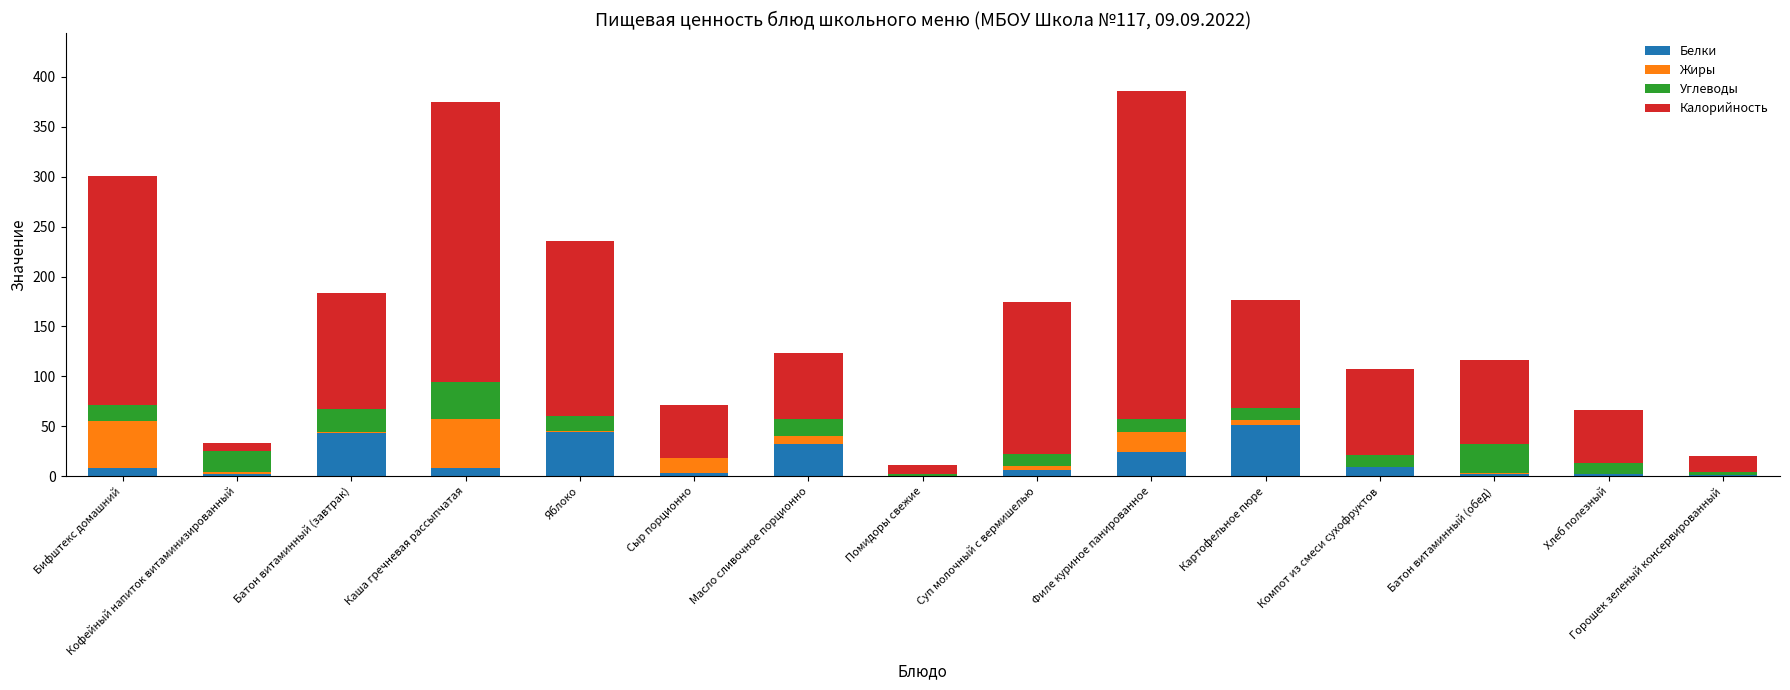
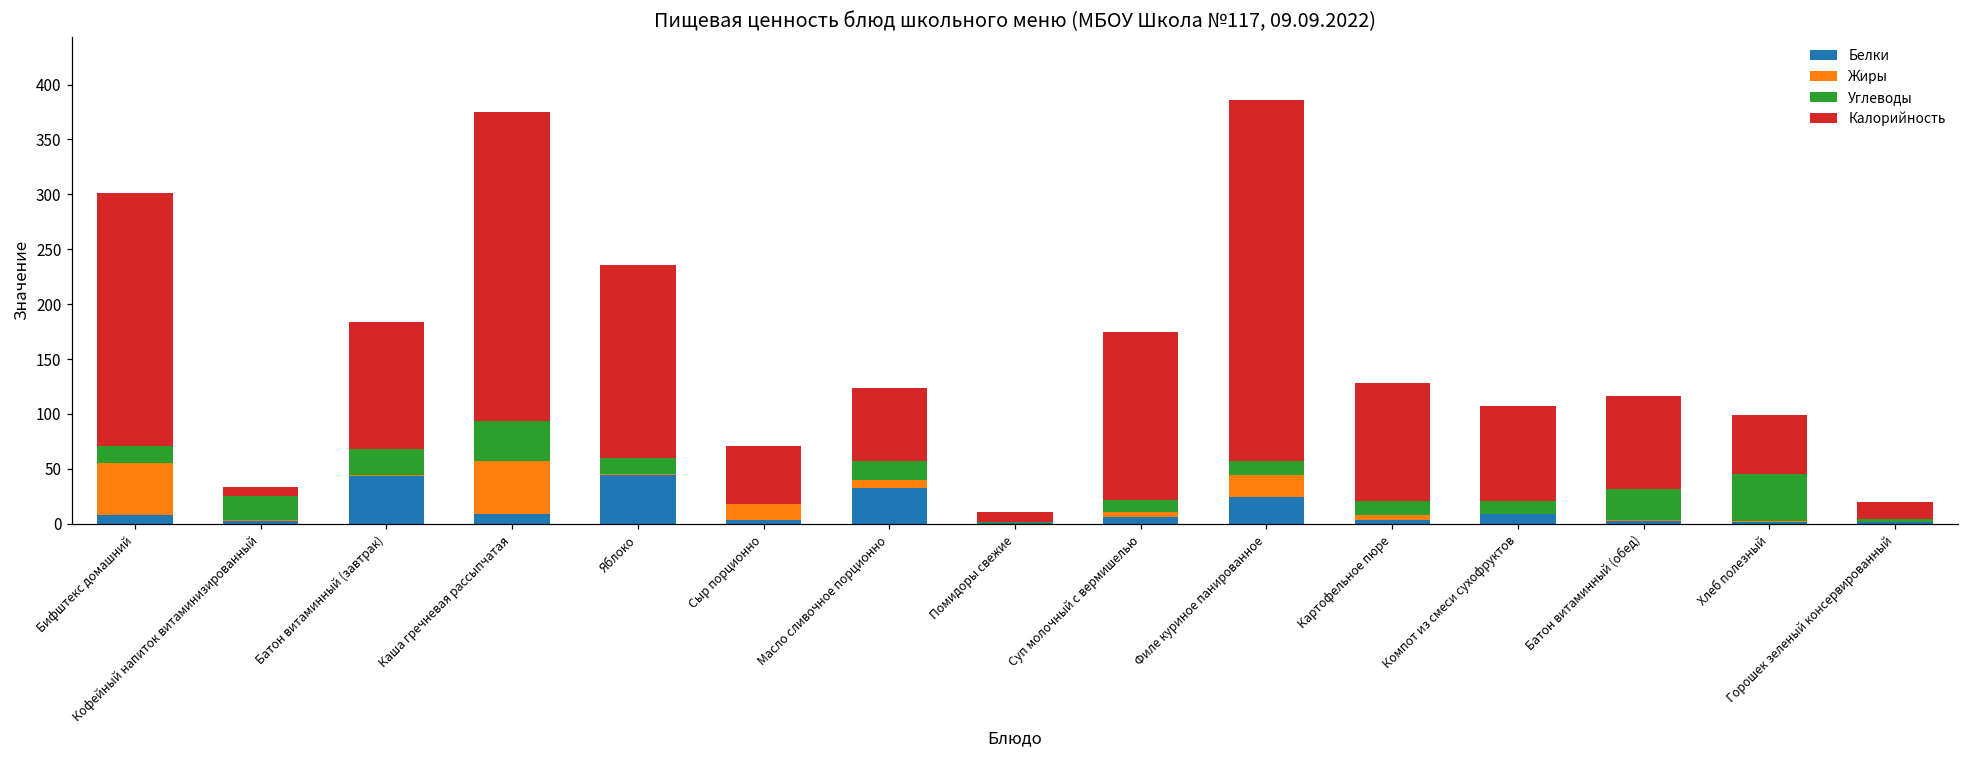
  {
    "Белки": {
      "Бифштекс домашний": 10,
      "Батон витаминный (завтрак)": 40,
      "Каша гречневая рассыпчатая": 10,
      "Яблоко": 40,
      "Сыр порционно": 0,
      "Масло сливочное порционно": 30,
      "Суп молочный с вермишелью": 10,
      "Филе куриное панированное": 20,
-     "Картофельное пюре": 50,
+     "Картофельное пюре": 0,
      "Компот из смеси сухофруктов": 10
    },
    "Жиры": {
      "Бифштекс домашний": 50,
      "Каша гречневая рассыпчатая": 50,
      "Сыр порционно": 10,
      "Масло сливочное порционно": 10,
      "Суп молочный с вермишелью": 0,
      "Филе куриное панированное": 20,
      "Картофельное пюре": 10,
      "Компот из смеси сухофруктов": 0
    },
    "Углеводы": {
      "Бифштекс домашний": 20,
      "Кофейный напиток витаминизированный": 20,
      "Батон витаминный (завтрак)": 20,
      "Каша гречневая рассыпчатая": 40,
      "Яблоко": 10,
      "Сыр порционно": 0,
      "Масло сливочное порционно": 20,
      "Суп молочный с вермишелью": 10,
      "Филе куриное панированное": 10,
      "Картофельное пюре": 10,
      "Компот из смеси сухофруктов": 10,
      "Батон витаминный (обед)": 30,
-     "Хлеб полезный": 10,
+     "Хлеб полезный": 40,
      "Горошек зеленый консервированный": 0
    },
    "Калорийность": {
      "Бифштекс домашний": 230,
      "Кофейный напиток витаминизированный": 10,
      "Батон витаминный (завтрак)": 120,
      "Каша гречневая рассыпчатая": 280,
      "Яблоко": 180,
      "Сыр порционно": 50,
      "Масло сливочное порционно": 70,
      "Помидоры свежие": 10,
      "Суп молочный с вермишелью": 150,
      "Филе куриное панированное": 330,
      "Картофельное пюре": 110,
      "Компот из смеси сухофруктов": 90,
      "Батон витаминный (обед)": 80,
      "Хлеб полезный": 50,
      "Горошек зеленый консервированный": 20
    }
  }
